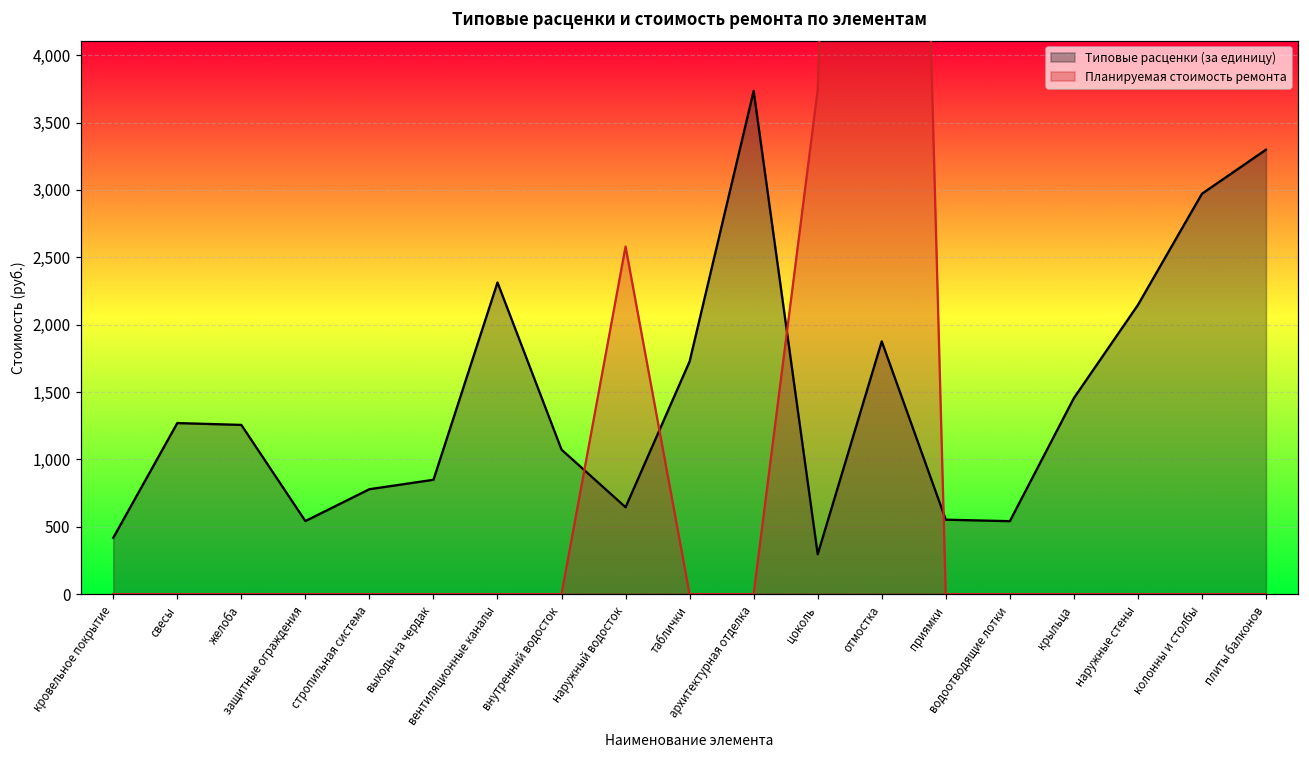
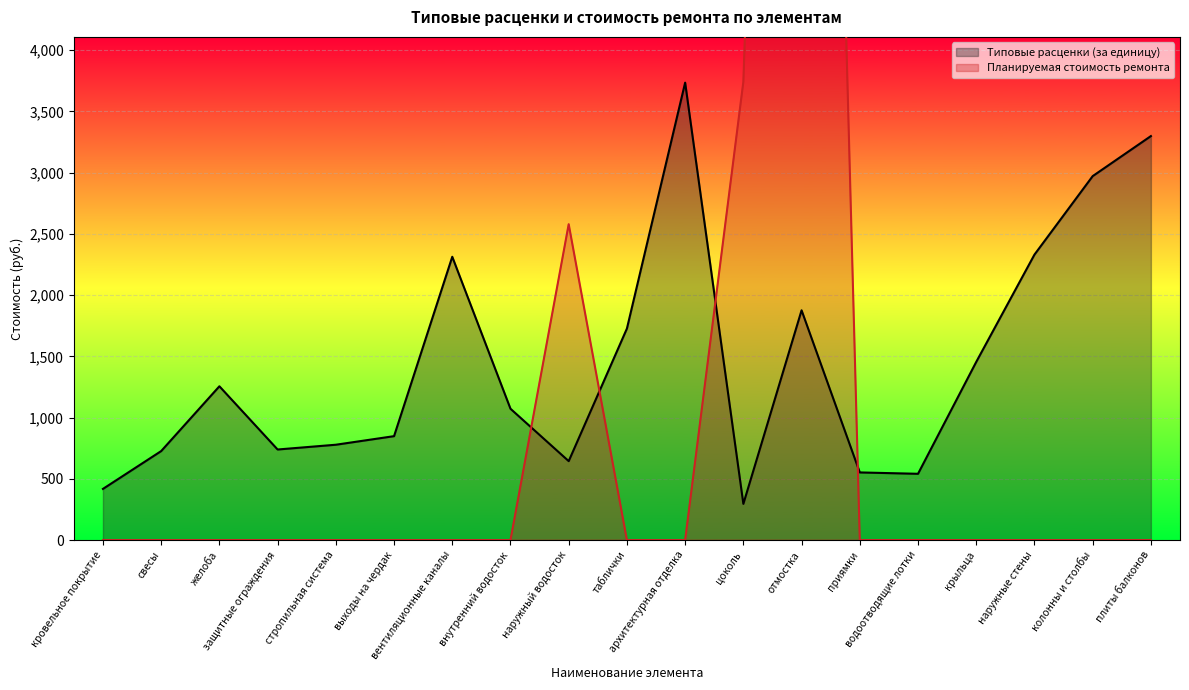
  {
    "Типовые расценки (за единицу)": {
      "кровельное покрытие": "420",
-     "свесы": "1,270",
+     "свесы": "730",
      "желоба": "1,260",
-     "защитные ограждения": "540",
+     "защитные ограждения": "740",
      "стропильная система": "780",
      "выходы на чердак": "850",
      "вентиляционные каналы": "2,310",
      "внутренний водосток": "1,070",
      "наружный водосток": "640",
      "таблички": "1,730",
      "архитектурная отделка": "3,740",
      "цоколь": "300",
      "отмостка": "1,880",
      "приямки": "550",
      "водоотводящие лотки": "540",
      "крыльца": "1,450",
-     "наружные стены": "2,150",
+     "наружные стены": "2,330",
      "колонны и столбы": "2,970",
      "плиты балконов": "3,300"
    },
    "Планируемая стоимость ремонта": {
      "кровельное покрытие": "0",
      "свесы": "0",
      "желоба": "0",
      "защитные ограждения": "0",
      "стропильная система": "0",
      "выходы на чердак": "0",
      "вентиляционные каналы": "0",
      "внутренний водосток": "0",
      "наружный водосток": "2,580",
      "таблички": "0",
      "архитектурная отделка": "0",
      "цоколь": "3,740",
      "приямки": "0",
      "водоотводящие лотки": "0",
      "крыльца": "0",
      "наружные стены": "0",
      "колонны и столбы": "0",
      "плиты балконов": "0"
    }
  }
